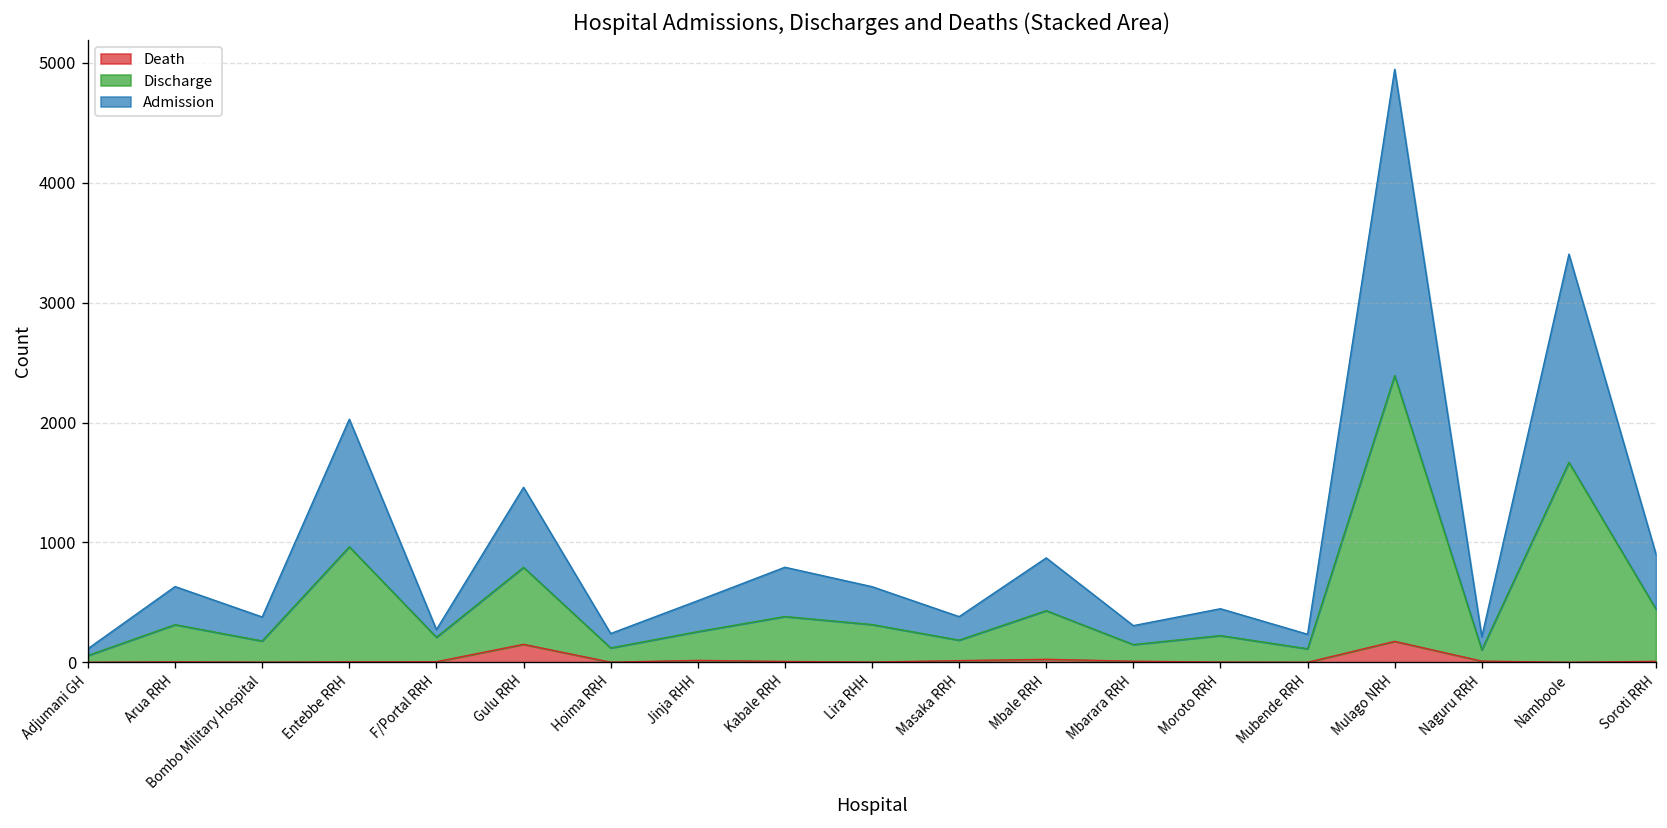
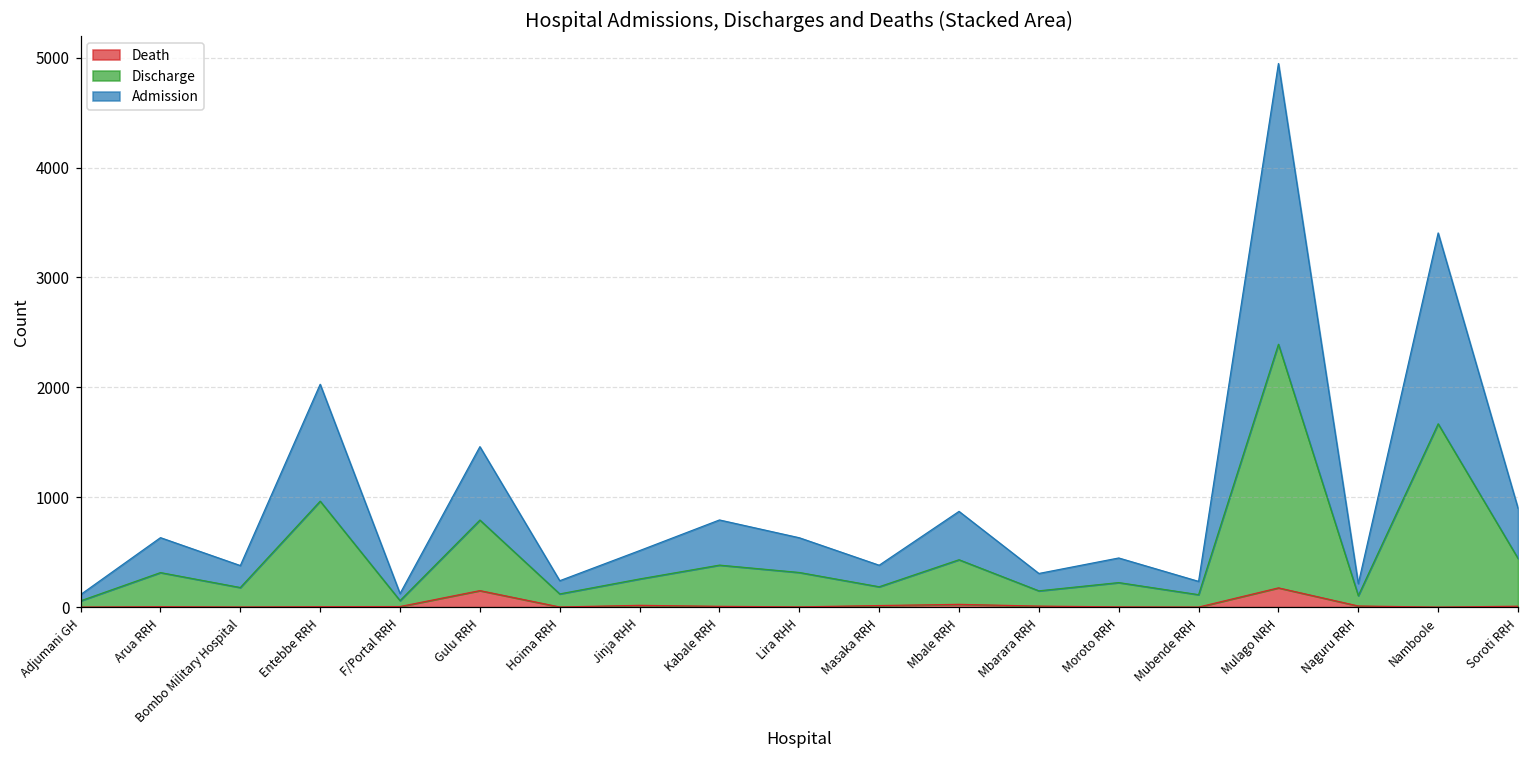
  {
    "Death": {
      "Adjumani GH": 0,
      "Arua RRH": 0,
      "Bombo Military Hospital": 0,
      "Entebbe RRH": 0,
      "F/Portal RRH": 0,
      "Gulu RRH": 200,
      "Hoima RRH": 0,
      "Jinja RHH": 0,
      "Kabale RRH": 0,
      "Lira RHH": 0,
      "Masaka RRH": 0,
      "Mbale RRH": 0,
      "Mbarara RRH": 0,
      "Moroto RRH": 0,
      "Mubende RRH": 0,
      "Mulago NRH": 200,
      "Naguru RRH": 0,
      "Namboole": 0,
      "Soroti RRH": 0
    },
    "Discharge": {
      "Adjumani GH": 100,
      "Arua RRH": 300,
      "Bombo Military Hospital": 200,
      "Entebbe RRH": 1000,
-     "F/Portal RRH": 200,
+     "F/Portal RRH": 100,
      "Gulu RRH": 600,
      "Hoima RRH": 100,
      "Jinja RHH": 200,
      "Kabale RRH": 400,
      "Lira RHH": 300,
      "Masaka RRH": 200,
      "Mbale RRH": 400,
      "Mbarara RRH": 100,
      "Moroto RRH": 200,
      "Mubende RRH": 100,
      "Mulago NRH": 2200,
      "Naguru RRH": 100,
      "Namboole": 1700,
      "Soroti RRH": 400
    },
    "Admission": {
      "Adjumani GH": 100,
      "Arua RRH": 300,
      "Bombo Military Hospital": 200,
      "Entebbe RRH": 1100,
      "F/Portal RRH": 100,
      "Gulu RRH": 700,
      "Hoima RRH": 100,
      "Jinja RHH": 300,
      "Kabale RRH": 400,
      "Lira RHH": 300,
      "Masaka RRH": 200,
      "Mbale RRH": 400,
      "Mbarara RRH": 200,
      "Moroto RRH": 200,
      "Mubende RRH": 100,
      "Mulago NRH": 2600,
      "Naguru RRH": 100,
      "Namboole": 1700,
      "Soroti RRH": 500
    }
  }
